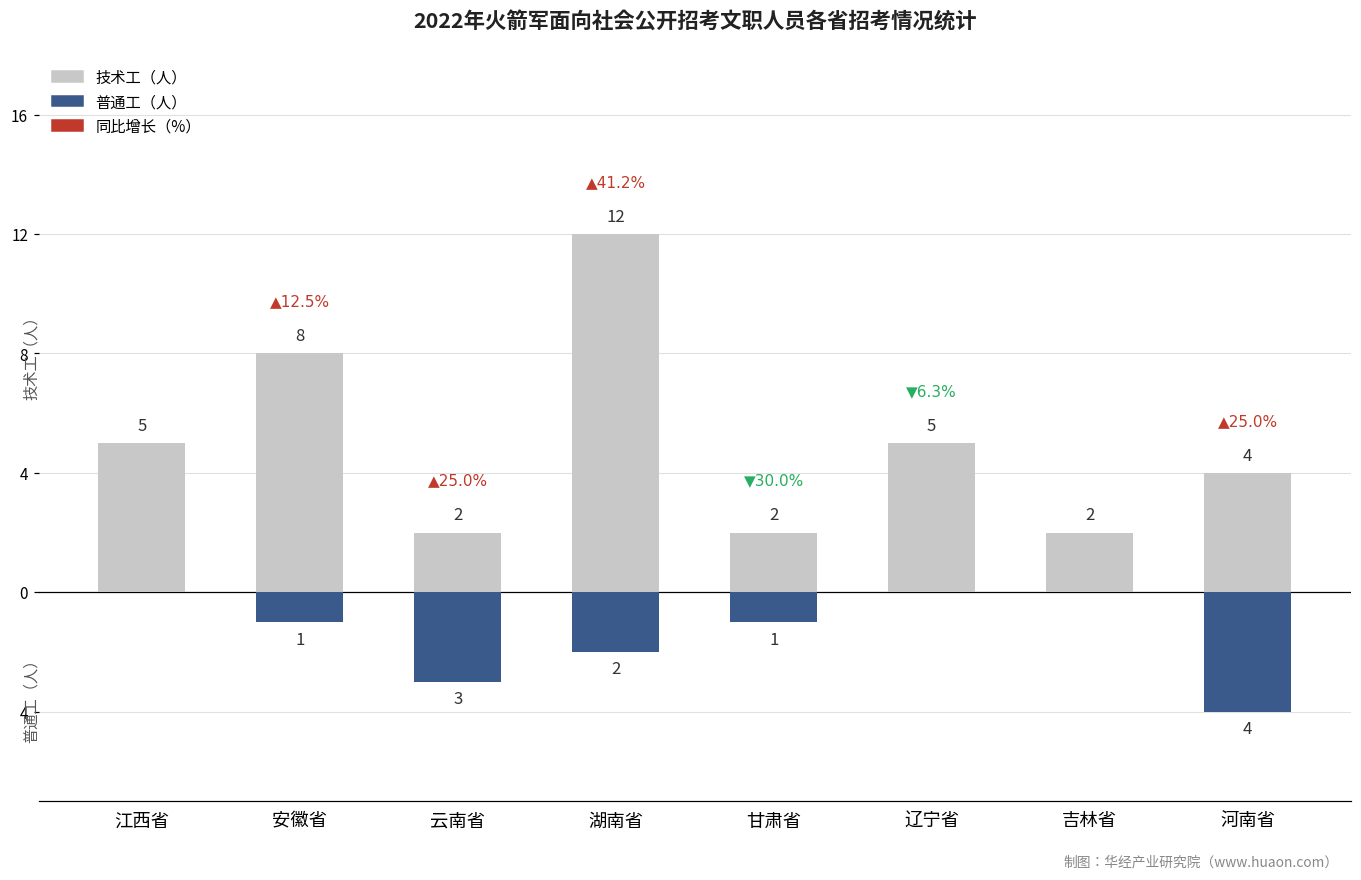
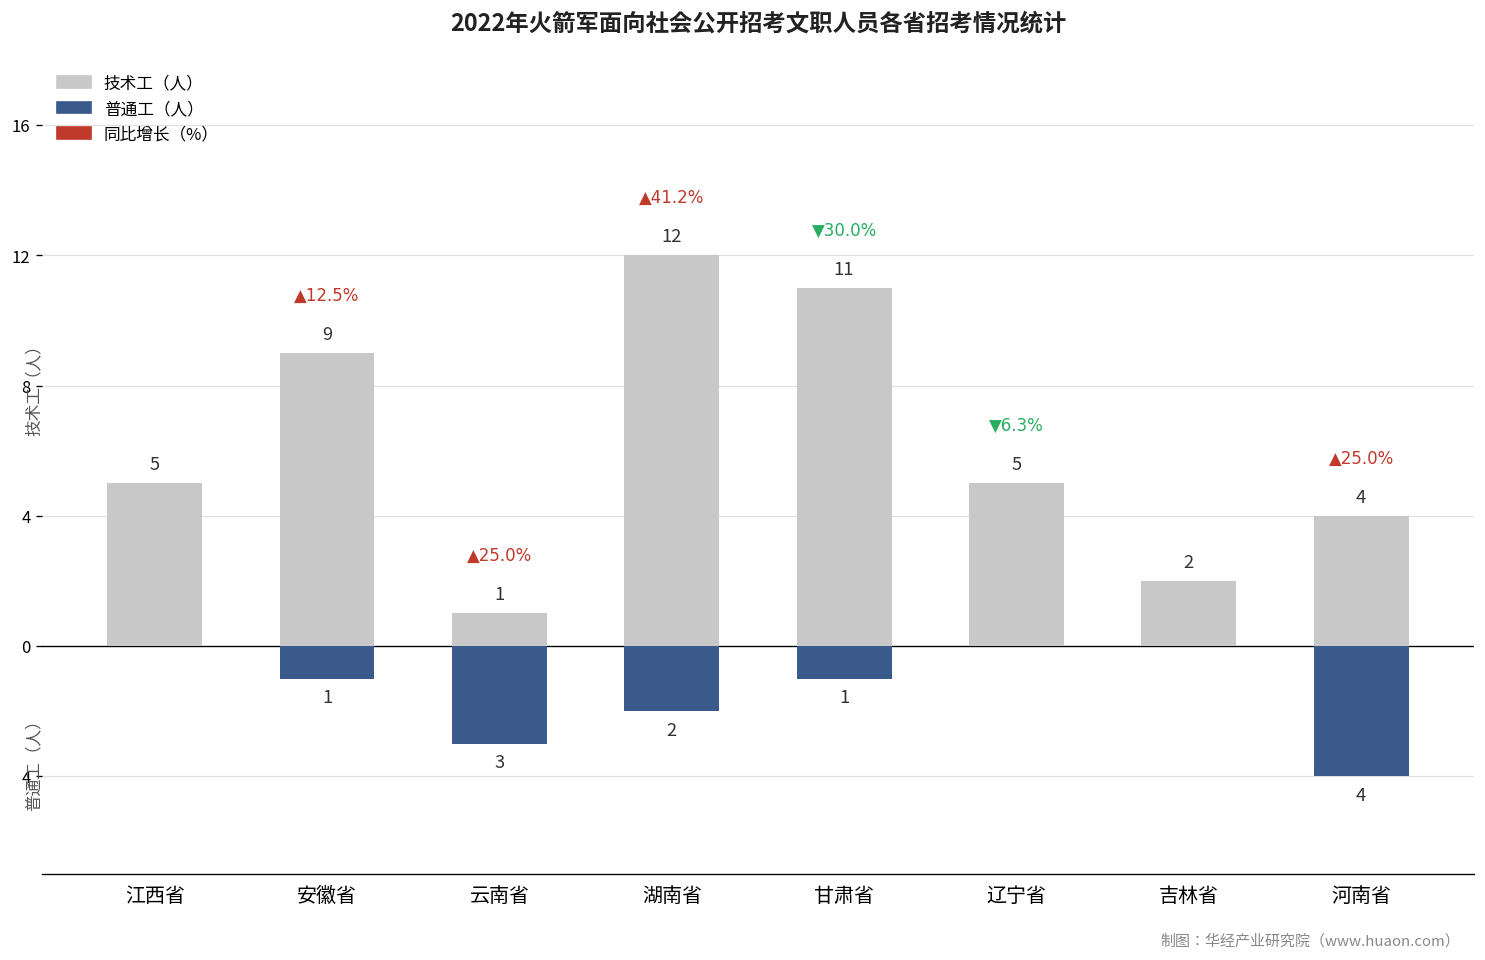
  {
    "技术工（人）": {
      "江西省": 5,
-     "安徽省": 8,
-     "云南省": 2,
+     "安徽省": 9,
+     "云南省": 1,
      "湖南省": 12,
-     "甘肃省": 2,
+     "甘肃省": 11,
      "辽宁省": 5,
      "吉林省": 2,
      "河南省": 4
    }
  }
